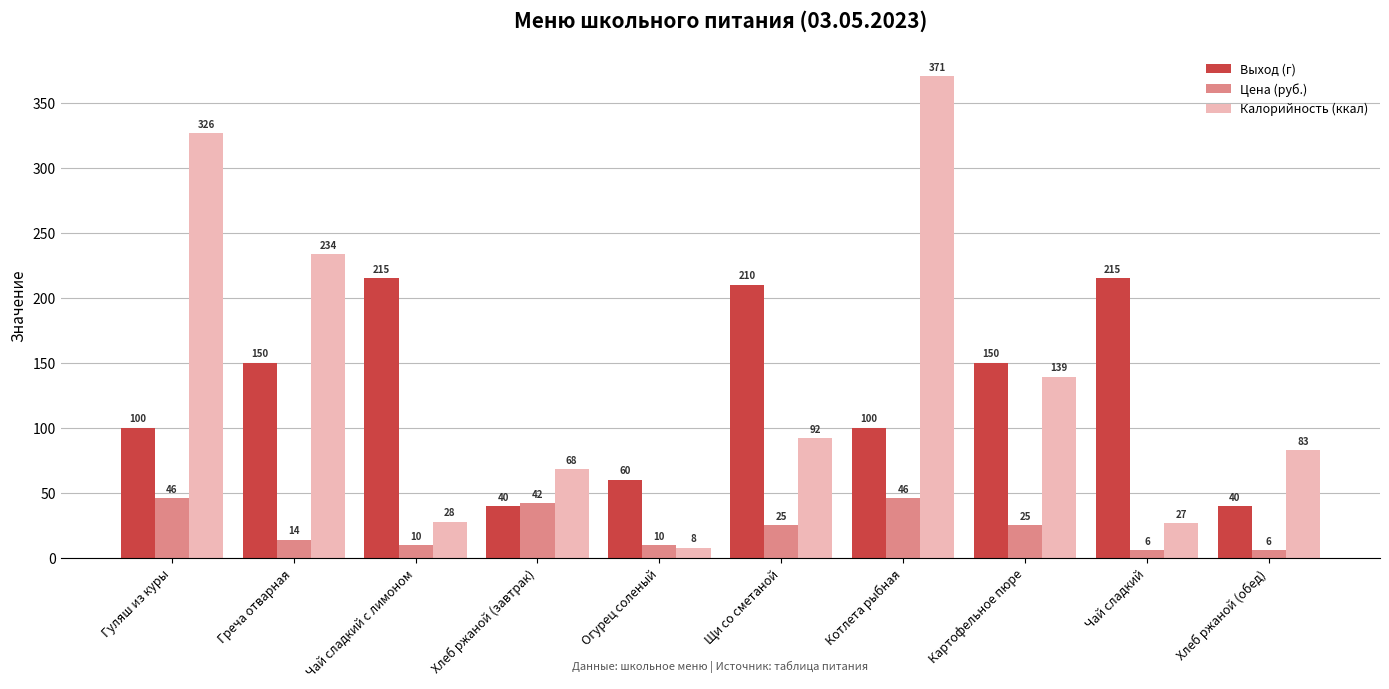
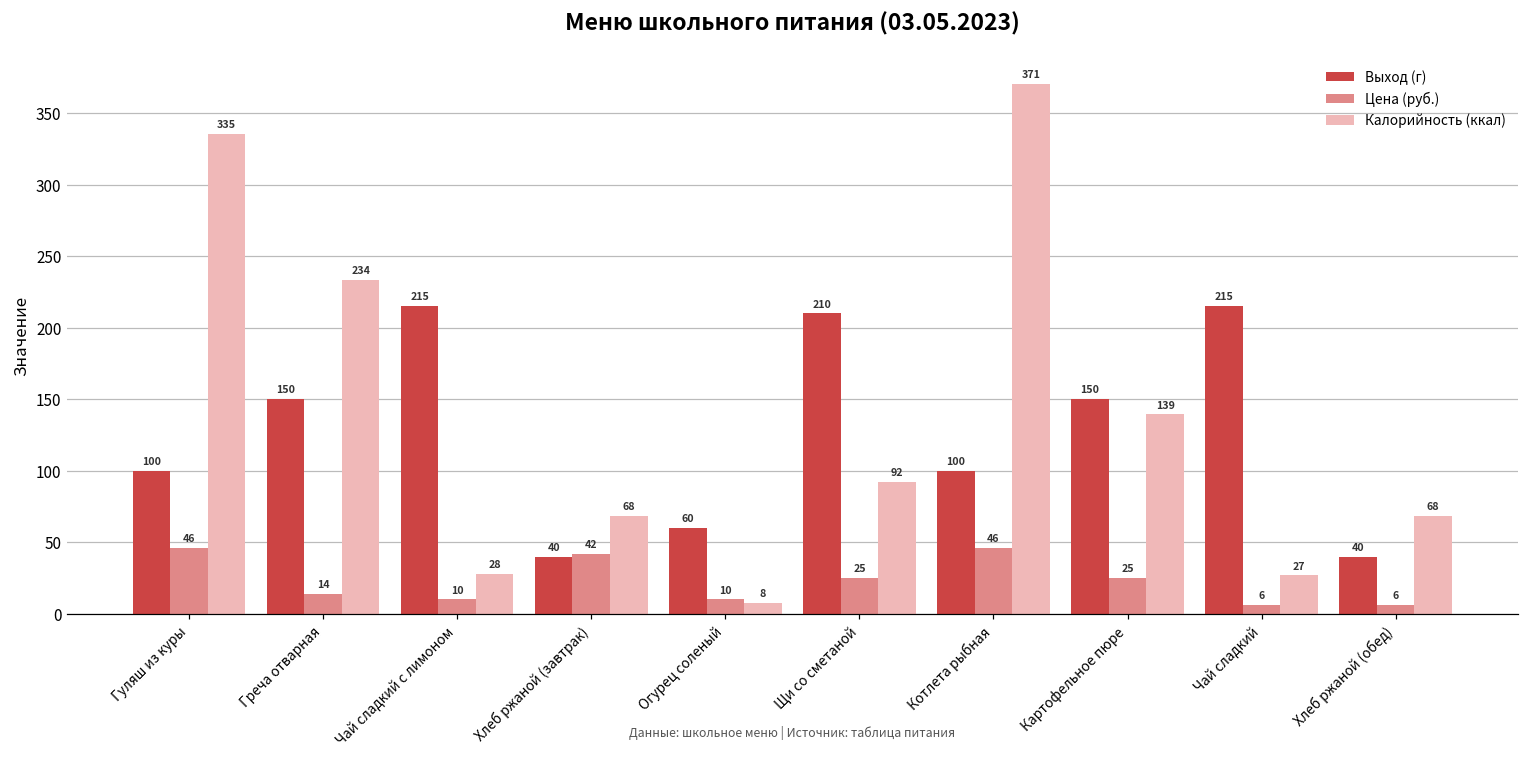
  {
    "Выход (г)": {
      "Гуляш из куры": 100,
      "Греча отварная": 150,
      "Чай сладкий с лимоном": 215,
      "Хлеб ржаной (завтрак)": 40,
      "Огурец соленый": 60,
      "Щи со сметаной": 210,
      "Котлета рыбная": 100,
      "Картофельное пюре": 150,
      "Чай сладкий": 215,
      "Хлеб ржаной (обед)": 40
    },
    "Цена (руб.)": {
      "Гуляш из куры": 46,
      "Греча отварная": 14,
      "Чай сладкий с лимоном": 10,
      "Хлеб ржаной (завтрак)": 42,
      "Огурец соленый": 10,
      "Щи со сметаной": 25,
      "Котлета рыбная": 46,
      "Картофельное пюре": 25,
      "Чай сладкий": 6,
      "Хлеб ржаной (обед)": 6
    },
    "Калорийность (ккал)": {
-     "Гуляш из куры": 326,
+     "Гуляш из куры": 335,
      "Греча отварная": 234,
      "Чай сладкий с лимоном": 28,
      "Хлеб ржаной (завтрак)": 68,
      "Огурец соленый": 8,
      "Щи со сметаной": 92,
      "Котлета рыбная": 371,
      "Картофельное пюре": 139,
      "Чай сладкий": 27,
-     "Хлеб ржаной (обед)": 83
+     "Хлеб ржаной (обед)": 68
    }
  }
